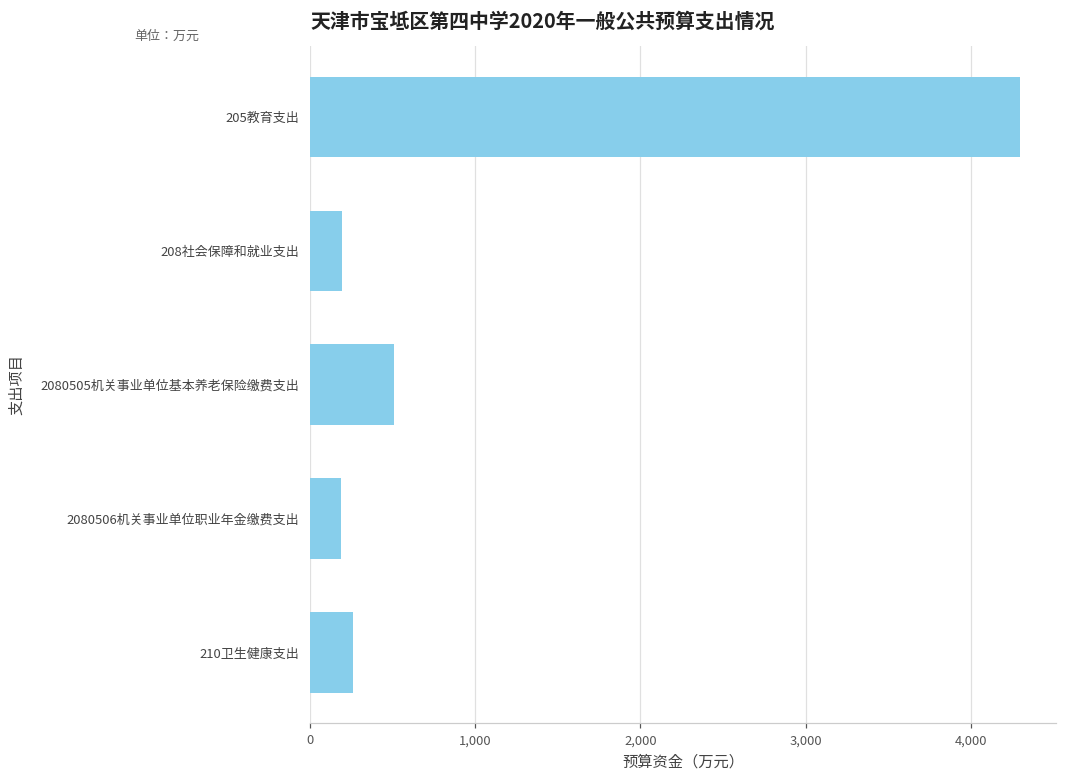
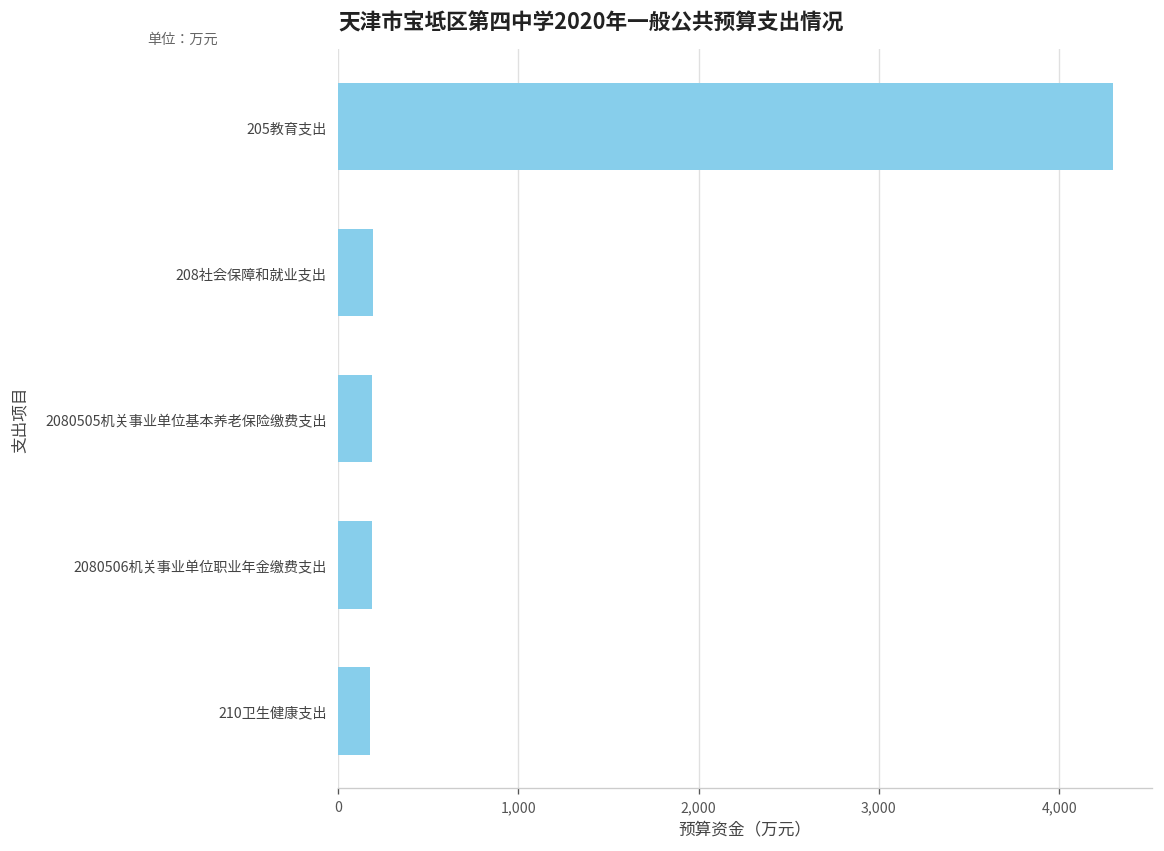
  {
    "205教育支出": "4,300",
    "208社会保障和就业支出": "190",
-   "2080505机关事业单位基本养老保险缴费支出": "510",
+   "2080505机关事业单位基本养老保险缴费支出": "180",
    "2080506机关事业单位职业年金缴费支出": "190",
-   "210卫生健康支出": "260"
+   "210卫生健康支出": "180"
  }
